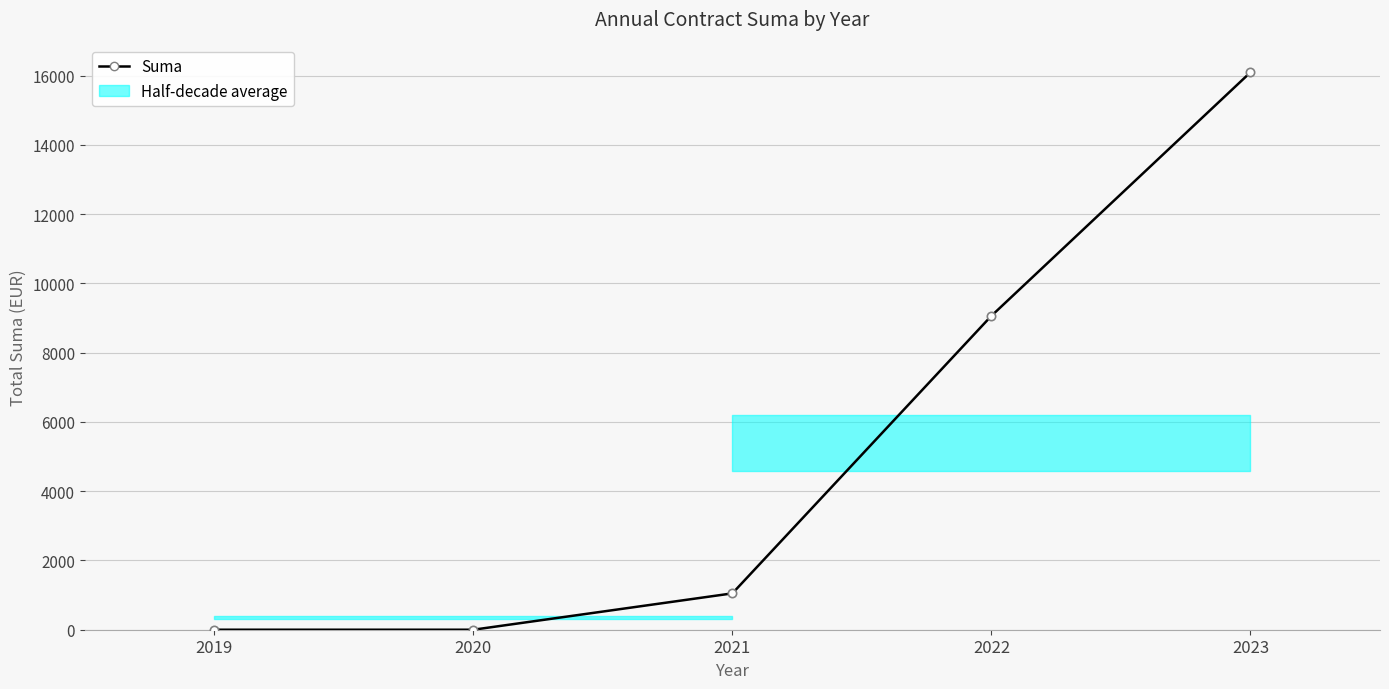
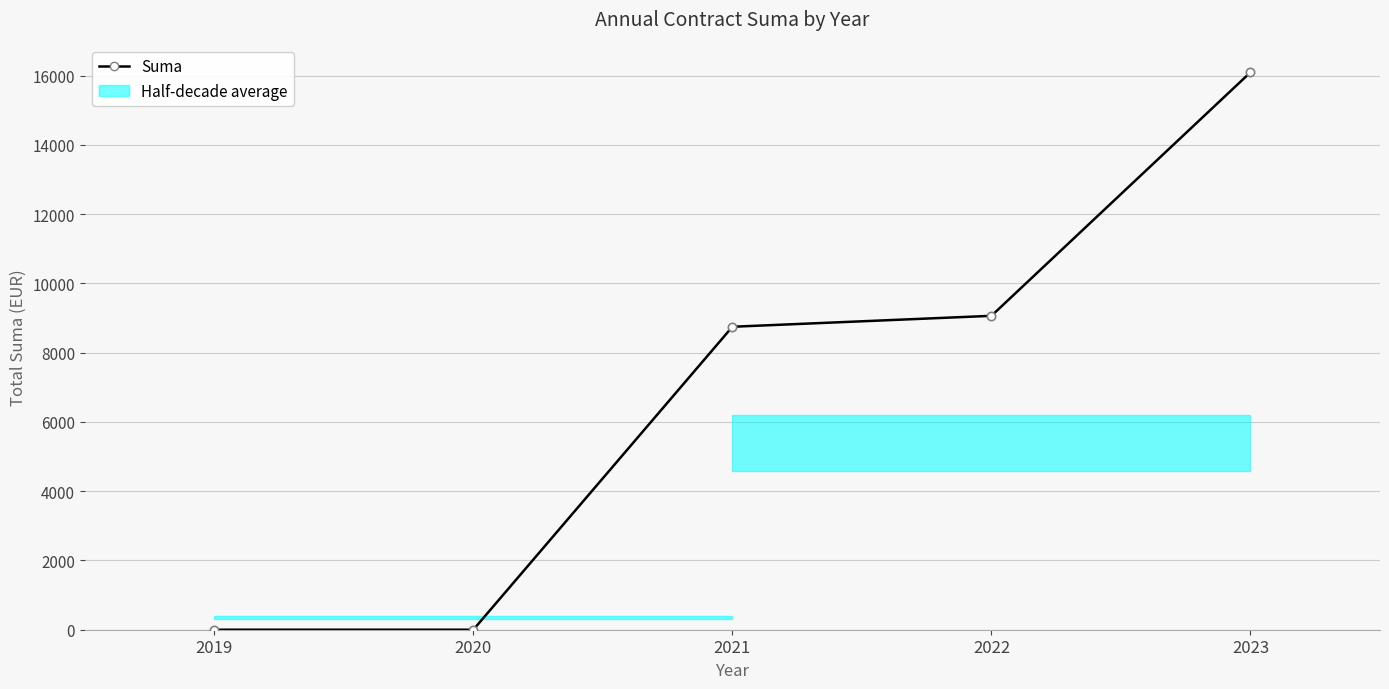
  {
    "2019": 0,
    "2020": 0,
-   "2021": 1100,
+   "2021": 8700,
    "2022": 9100,
    "2023": 16100
  }
